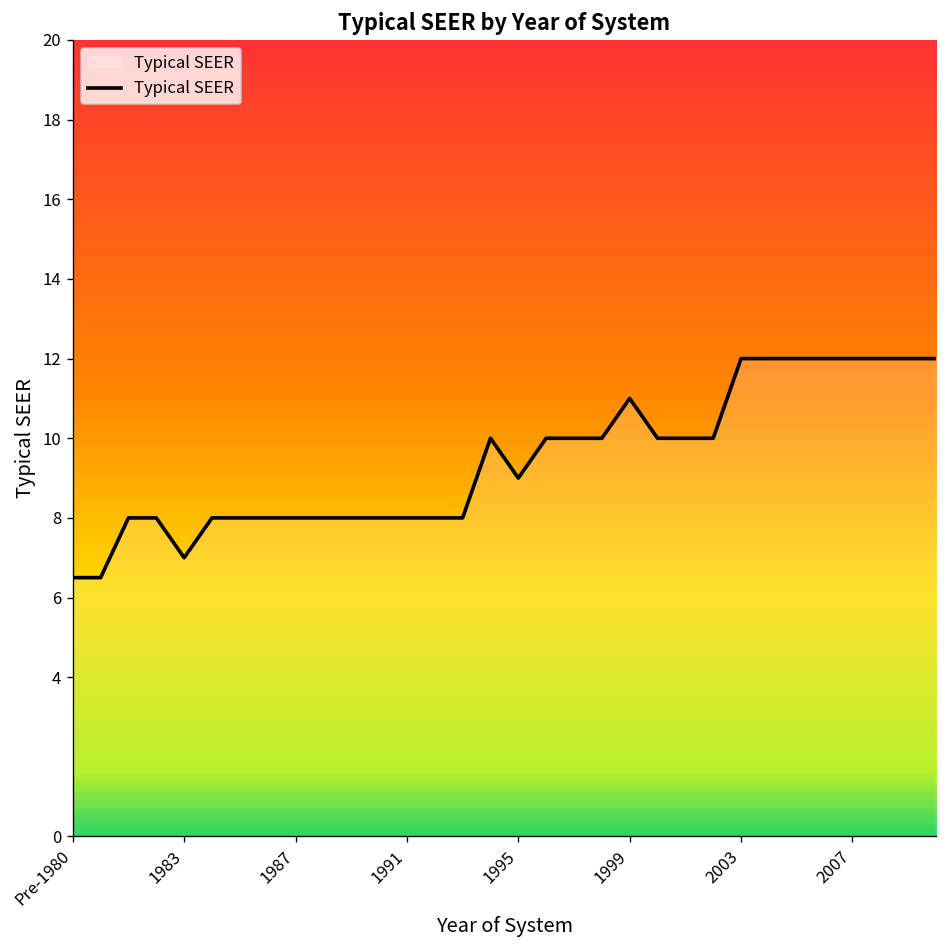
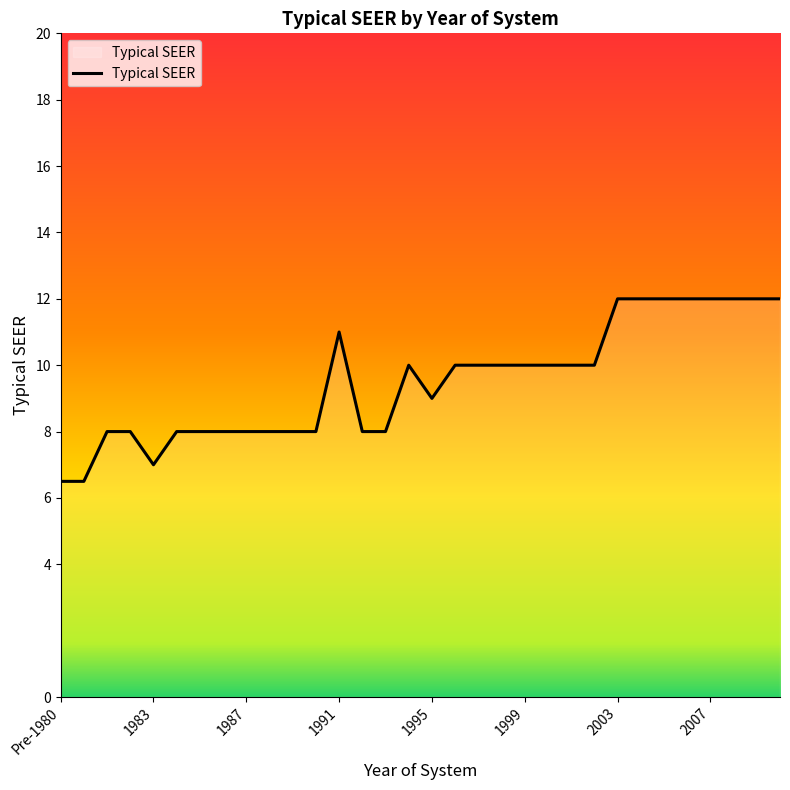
  {
    "Pre-1980": 6.5,
    "1983": 7,
    "1987": 8,
-   "1991": 8,
+   "1991": 11,
    "1995": 9,
-   "1999": 11,
+   "1999": 10,
    "2003": 12,
    "2007": 12
  }
